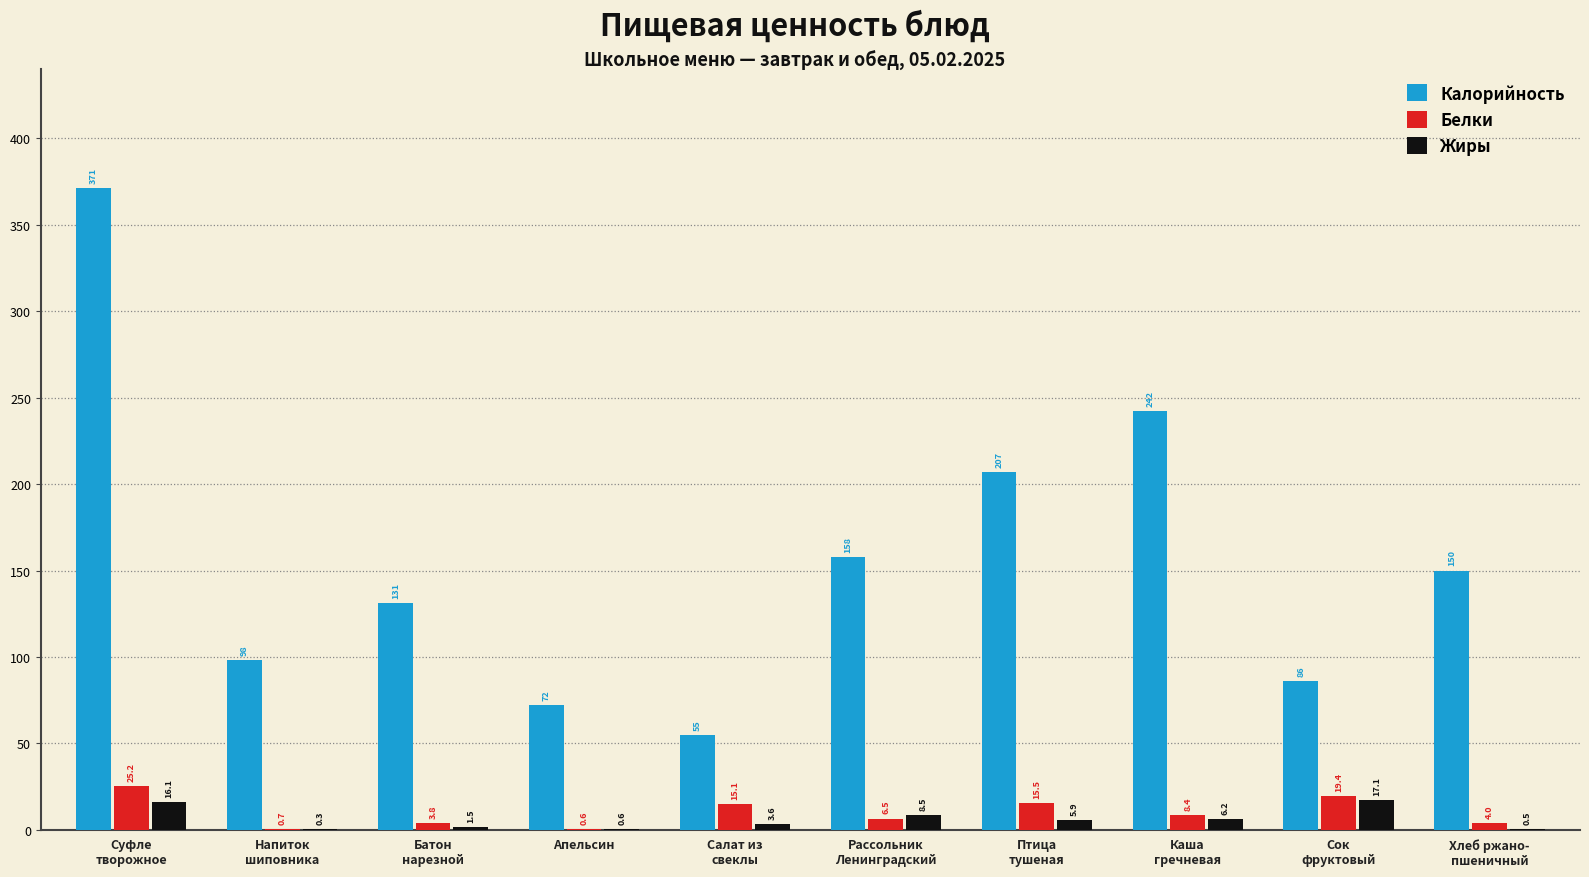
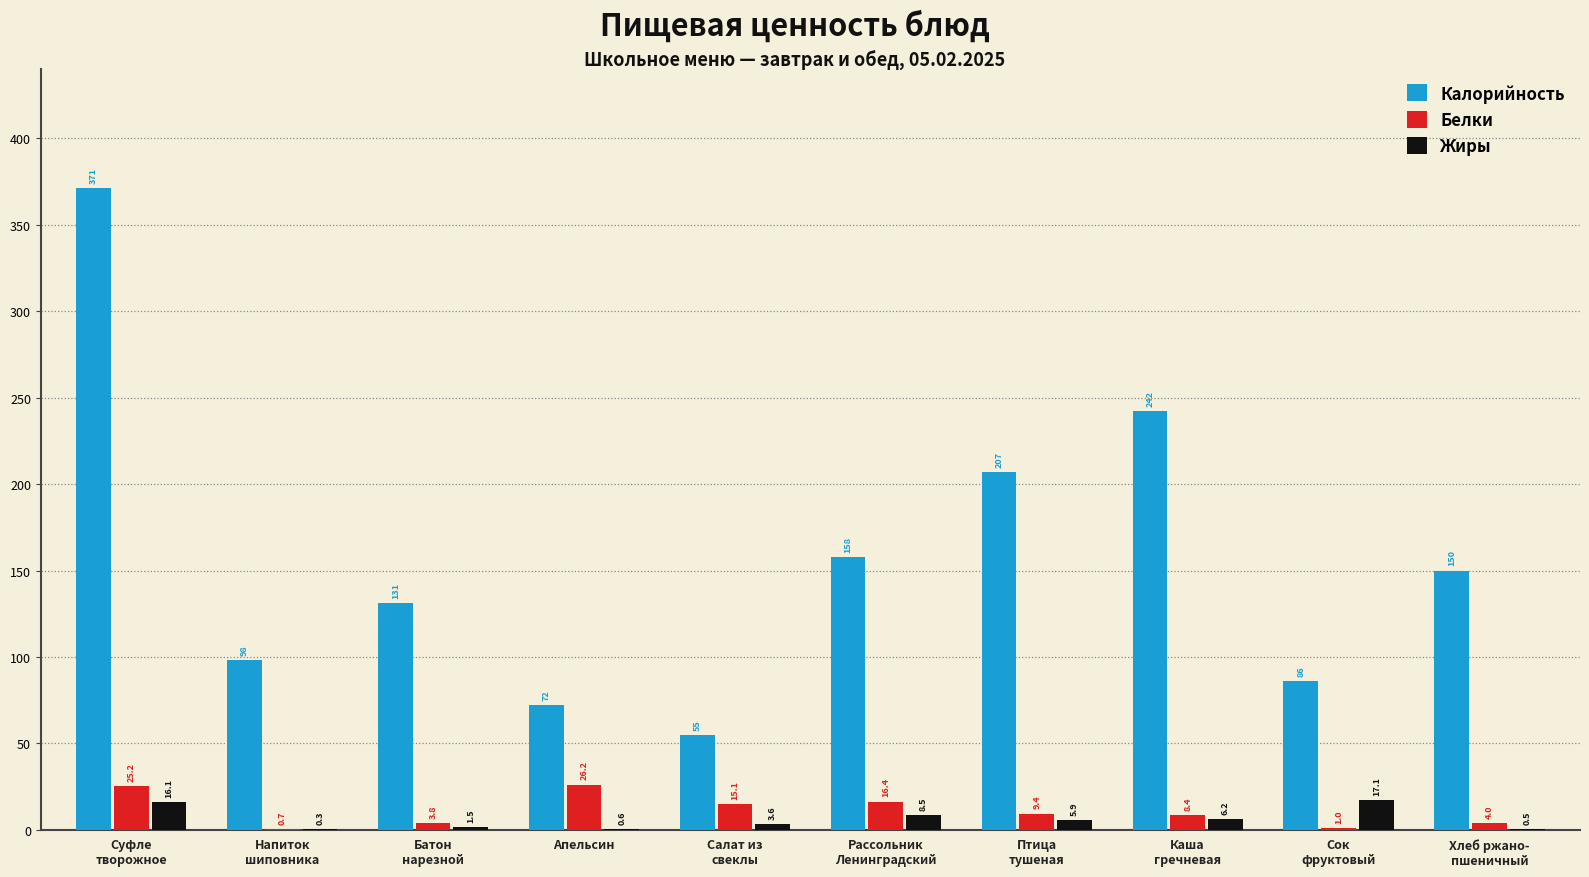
  {
    "Калорийность": {
      "Суфле творожное": 371,
      "Напиток шиповника": 98,
      "Батон нарезной": 131,
      "Апельсин": 72,
      "Салат из свеклы": 55,
      "Рассольник Ленинградский": 158,
      "Птица тушеная": 207,
      "Каша гречневая": 242,
      "Сок фруктовый": 86,
      "Хлеб ржано- пшеничный": 150
    },
    "Белки": {
      "Суфле творожное": 25.2,
      "Напиток шиповника": 0.7,
      "Батон нарезной": 3.8,
-     "Апельсин": 0.6,
+     "Апельсин": 26.2,
      "Салат из свеклы": 15.1,
-     "Рассольник Ленинградский": 6.5,
-     "Птица тушеная": 15.5,
+     "Рассольник Ленинградский": 16.4,
+     "Птица тушеная": 9.4,
      "Каша гречневая": 8.4,
-     "Сок фруктовый": 19.4,
+     "Сок фруктовый": 1.0,
      "Хлеб ржано- пшеничный": 4.0
    },
    "Жиры": {
      "Суфле творожное": 16.1,
      "Напиток шиповника": 0.3,
      "Батон нарезной": 1.5,
      "Апельсин": 0.6,
      "Салат из свеклы": 3.6,
      "Рассольник Ленинградский": 8.5,
      "Птица тушеная": 5.9,
      "Каша гречневая": 6.2,
      "Сок фруктовый": 17.1,
      "Хлеб ржано- пшеничный": 0.5
    }
  }
